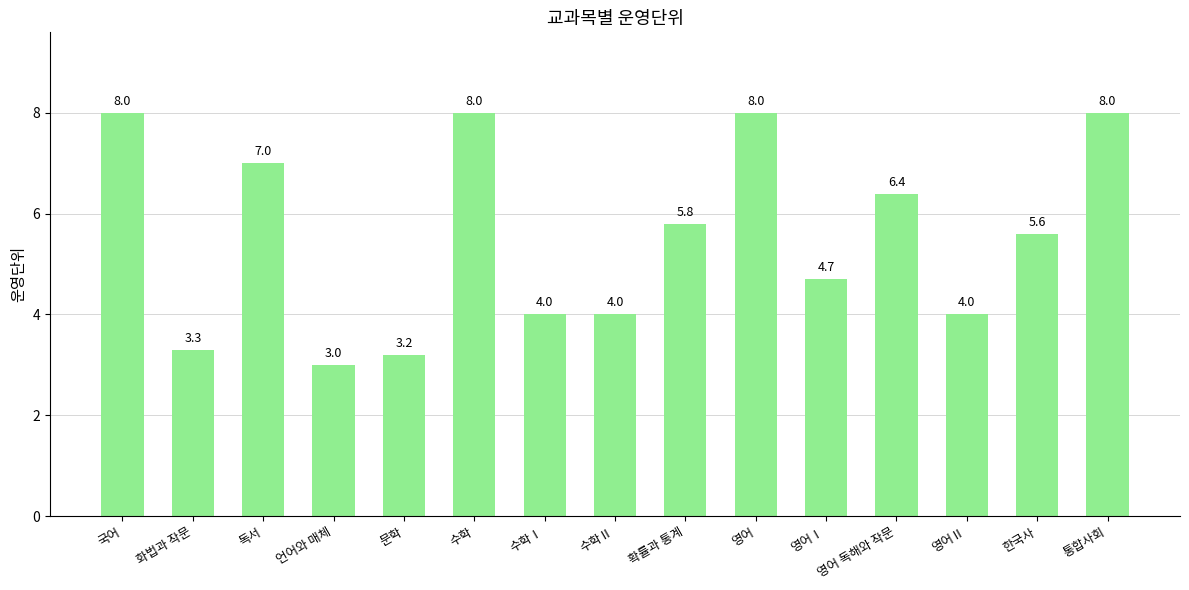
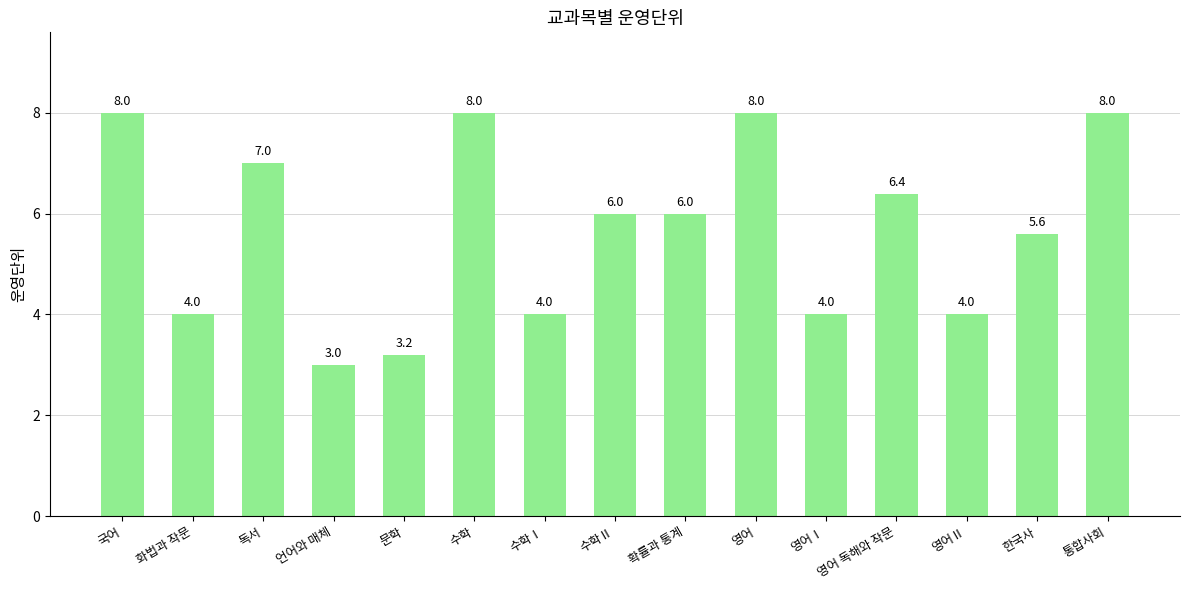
  {
    "국어": 8.0,
-   "화법과 작문": 3.3,
+   "화법과 작문": 4.0,
    "독서": 7.0,
    "언어와 매체": 3.0,
    "문학": 3.2,
    "수학": 8.0,
    "수학Ⅰ": 4.0,
-   "수학Ⅱ": 4.0,
-   "확률과 통계": 5.8,
+   "수학Ⅱ": 6.0,
+   "확률과 통계": 6.0,
    "영어": 8.0,
-   "영어Ⅰ": 4.7,
+   "영어Ⅰ": 4.0,
    "영어 독해와 작문": 6.4,
    "영어Ⅱ": 4.0,
    "한국사": 5.6,
    "통합사회": 8.0
  }
